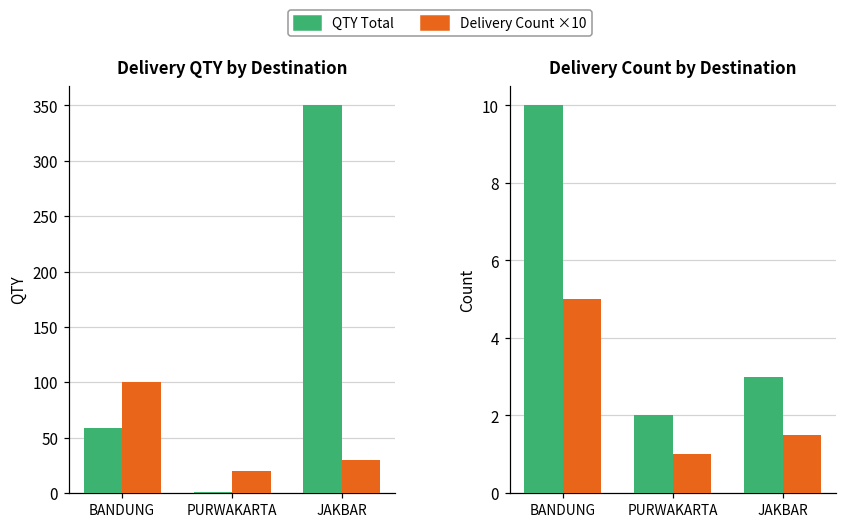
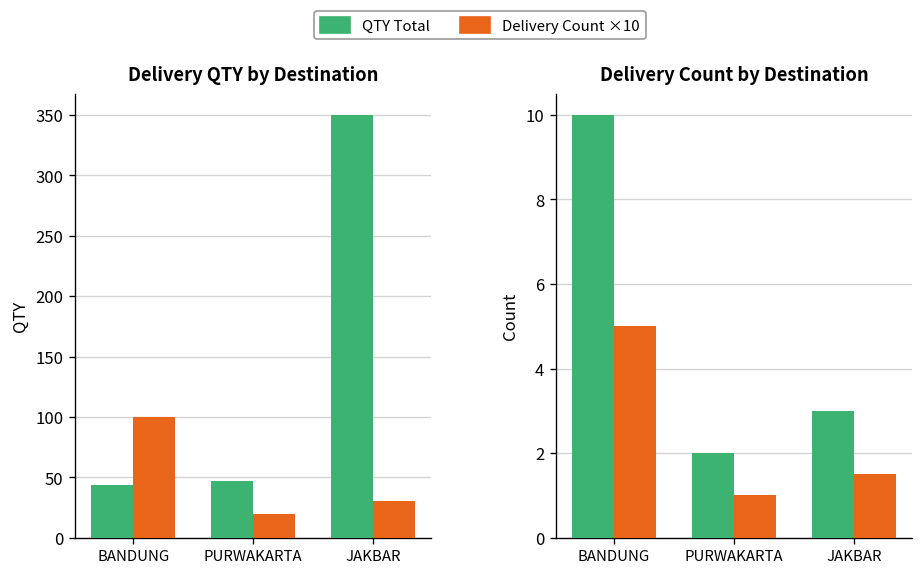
  {
    "Delivery QTY by Destination": {
      "QTY Total": {
-       "BANDUNG": 59,
-       "PURWAKARTA": 1,
+       "BANDUNG": 44,
+       "PURWAKARTA": 47,
        "JAKBAR": 350
      },
      "Delivery Count ×10": {
        "BANDUNG": 100,
        "PURWAKARTA": 20,
        "JAKBAR": 30
      }
    },
    "Delivery Count by Destination": {
      "QTY Total": {
        "BANDUNG": 10.0,
        "PURWAKARTA": 2.0,
        "JAKBAR": 3.0
      },
      "Delivery Count ×10": {
        "BANDUNG": 5.0,
        "PURWAKARTA": 1.0,
        "JAKBAR": 1.5
      }
    }
  }
